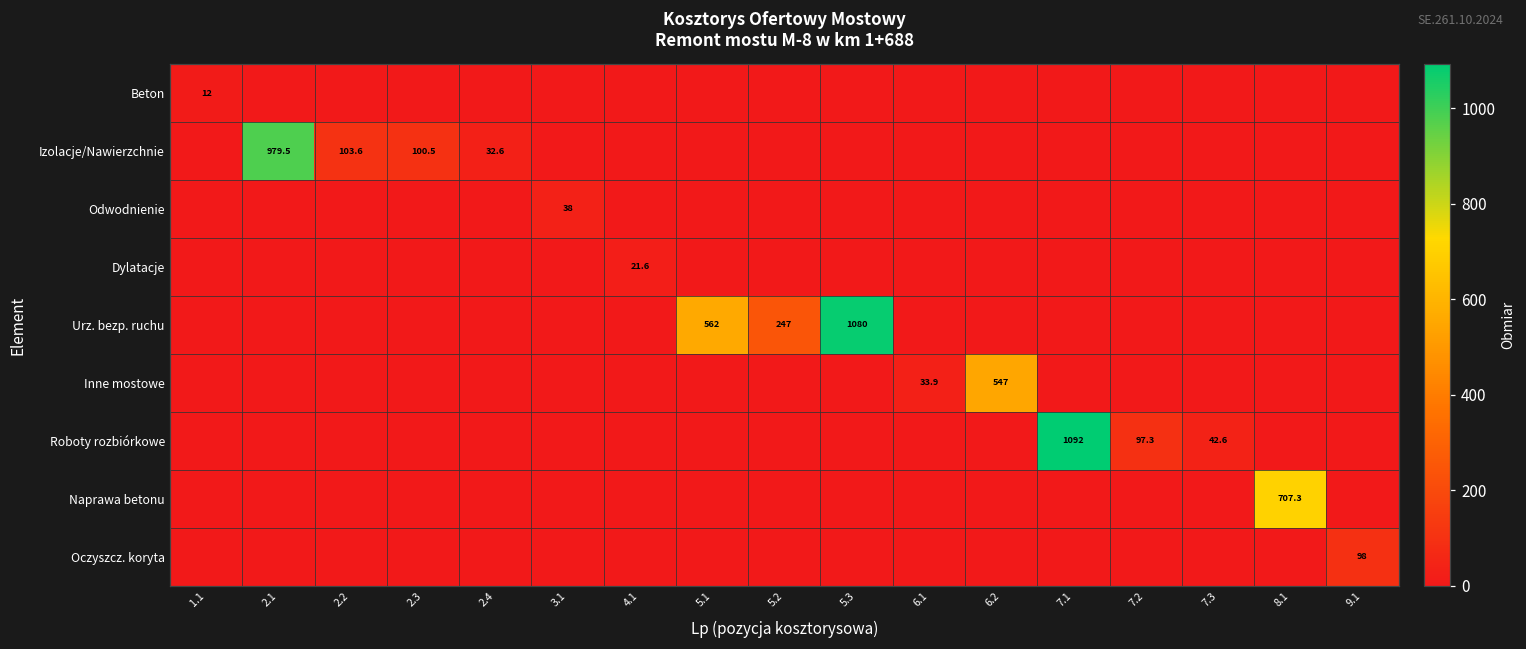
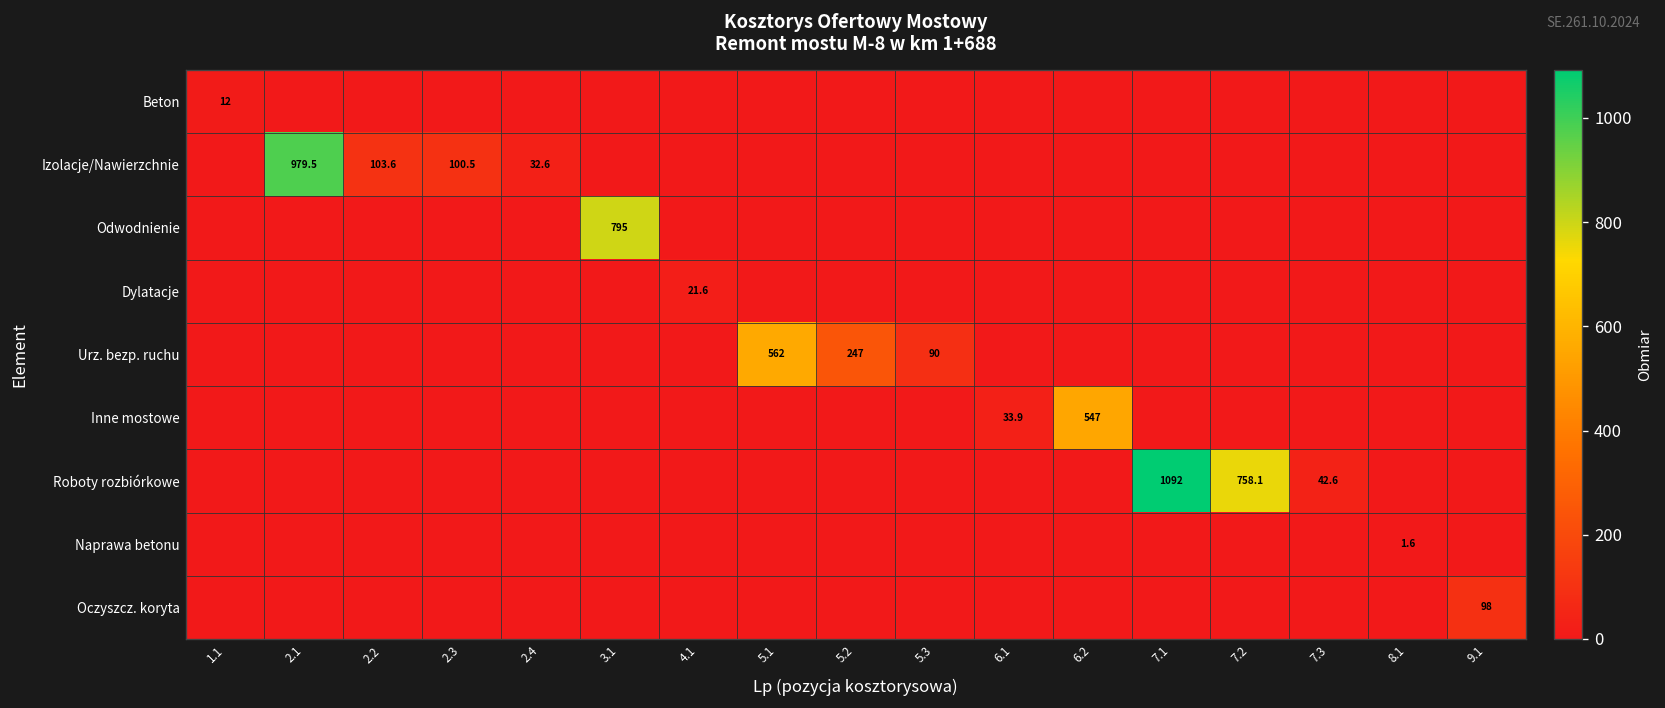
  {
    "Beton": {
      "1.1": 12
    },
    "Izolacje/Nawierzchnie": {
      "2.1": 979.5,
      "2.2": 103.6,
      "2.3": 100.5,
      "2.4": 32.6
    },
    "Odwodnienie": {
-     "3.1": 38
+     "3.1": 795
    },
    "Dylatacje": {
      "4.1": 21.6
    },
    "Urz. bezp. ruchu": {
      "5.1": 562,
      "5.2": 247,
-     "5.3": 1080
+     "5.3": 90
    },
    "Inne mostowe": {
      "6.1": 33.9,
      "6.2": 547
    },
    "Roboty rozbiórkowe": {
      "7.1": 1092,
-     "7.2": 97.3,
+     "7.2": 758.1,
      "7.3": 42.6
    },
    "Naprawa betonu": {
-     "8.1": 707.3
+     "8.1": 1.6
    },
    "Oczyszcz. koryta": {
      "9.1": 98
    }
  }
